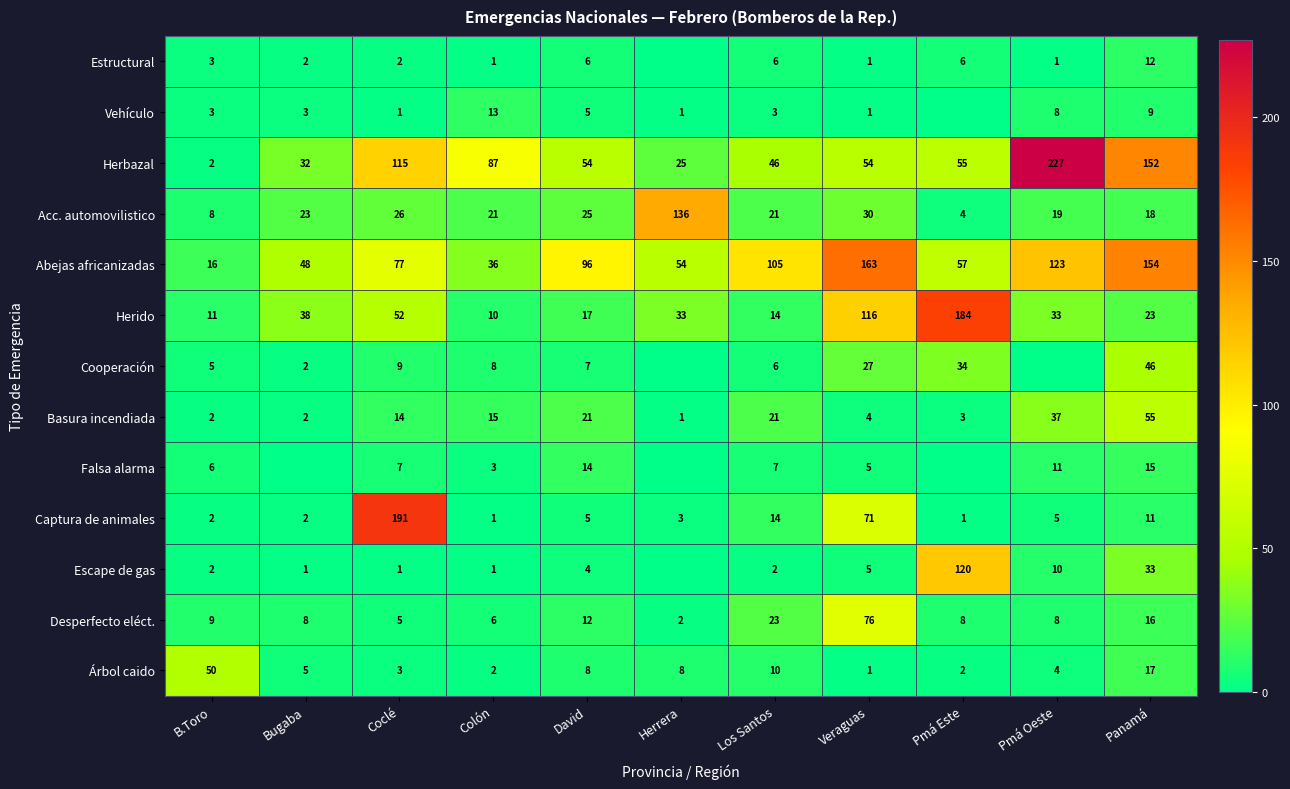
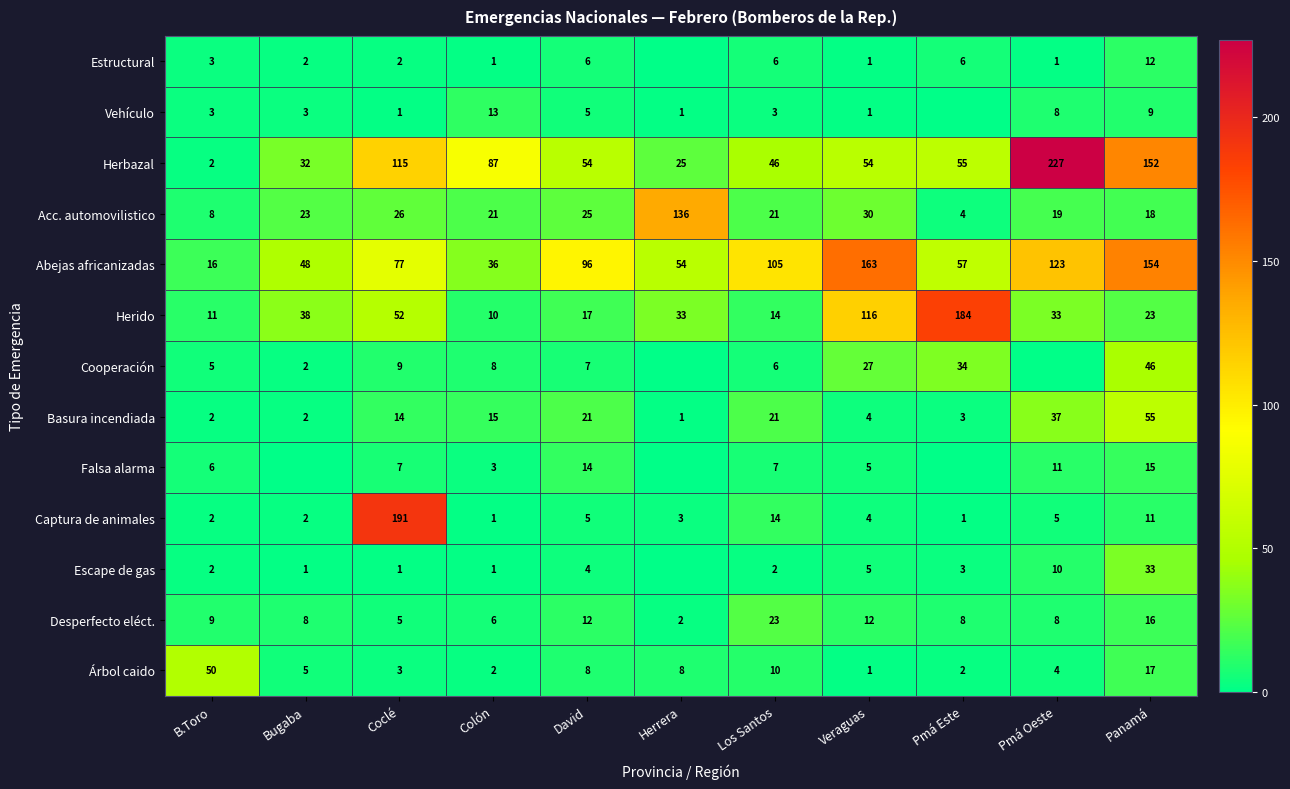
  {
    "Estructural": {
      "B.Toro": 3,
      "Bugaba": 2,
      "Coclé": 2,
      "Colón": 1,
      "David": 6,
      "Los Santos": 6,
      "Veraguas": 1,
      "Pmá Este": 6,
      "Pmá Oeste": 1,
      "Panamá": 12
    },
    "Vehículo": {
      "B.Toro": 3,
      "Bugaba": 3,
      "Coclé": 1,
      "Colón": 13,
      "David": 5,
      "Herrera": 1,
      "Los Santos": 3,
      "Veraguas": 1,
      "Pmá Oeste": 8,
      "Panamá": 9
    },
    "Herbazal": {
      "B.Toro": 2,
      "Bugaba": 32,
      "Coclé": 115,
      "Colón": 87,
      "David": 54,
      "Herrera": 25,
      "Los Santos": 46,
      "Veraguas": 54,
      "Pmá Este": 55,
      "Pmá Oeste": 227,
      "Panamá": 152
    },
    "Acc. automovilistico": {
      "B.Toro": 8,
      "Bugaba": 23,
      "Coclé": 26,
      "Colón": 21,
      "David": 25,
      "Herrera": 136,
      "Los Santos": 21,
      "Veraguas": 30,
      "Pmá Este": 4,
      "Pmá Oeste": 19,
      "Panamá": 18
    },
    "Abejas africanizadas": {
      "B.Toro": 16,
      "Bugaba": 48,
      "Coclé": 77,
      "Colón": 36,
      "David": 96,
      "Herrera": 54,
      "Los Santos": 105,
      "Veraguas": 163,
      "Pmá Este": 57,
      "Pmá Oeste": 123,
      "Panamá": 154
    },
    "Herido": {
      "B.Toro": 11,
      "Bugaba": 38,
      "Coclé": 52,
      "Colón": 10,
      "David": 17,
      "Herrera": 33,
      "Los Santos": 14,
      "Veraguas": 116,
      "Pmá Este": 184,
      "Pmá Oeste": 33,
      "Panamá": 23
    },
    "Cooperación": {
      "B.Toro": 5,
      "Bugaba": 2,
      "Coclé": 9,
      "Colón": 8,
      "David": 7,
      "Los Santos": 6,
      "Veraguas": 27,
      "Pmá Este": 34,
      "Panamá": 46
    },
    "Basura incendiada": {
      "B.Toro": 2,
      "Bugaba": 2,
      "Coclé": 14,
      "Colón": 15,
      "David": 21,
      "Herrera": 1,
      "Los Santos": 21,
      "Veraguas": 4,
      "Pmá Este": 3,
      "Pmá Oeste": 37,
      "Panamá": 55
    },
    "Falsa alarma": {
      "B.Toro": 6,
      "Coclé": 7,
      "Colón": 3,
      "David": 14,
      "Los Santos": 7,
      "Veraguas": 5,
      "Pmá Oeste": 11,
      "Panamá": 15
    },
    "Captura de animales": {
      "B.Toro": 2,
      "Bugaba": 2,
      "Coclé": 191,
      "Colón": 1,
      "David": 5,
      "Herrera": 3,
      "Los Santos": 14,
-     "Veraguas": 71,
+     "Veraguas": 4,
      "Pmá Este": 1,
      "Pmá Oeste": 5,
      "Panamá": 11
    },
    "Escape de gas": {
      "B.Toro": 2,
      "Bugaba": 1,
      "Coclé": 1,
      "Colón": 1,
      "David": 4,
      "Los Santos": 2,
      "Veraguas": 5,
-     "Pmá Este": 120,
+     "Pmá Este": 3,
      "Pmá Oeste": 10,
      "Panamá": 33
    },
    "Desperfecto eléct.": {
      "B.Toro": 9,
      "Bugaba": 8,
      "Coclé": 5,
      "Colón": 6,
      "David": 12,
      "Herrera": 2,
      "Los Santos": 23,
-     "Veraguas": 76,
+     "Veraguas": 12,
      "Pmá Este": 8,
      "Pmá Oeste": 8,
      "Panamá": 16
    },
    "Árbol caido": {
      "B.Toro": 50,
      "Bugaba": 5,
      "Coclé": 3,
      "Colón": 2,
      "David": 8,
      "Herrera": 8,
      "Los Santos": 10,
      "Veraguas": 1,
      "Pmá Este": 2,
      "Pmá Oeste": 4,
      "Panamá": 17
    }
  }
